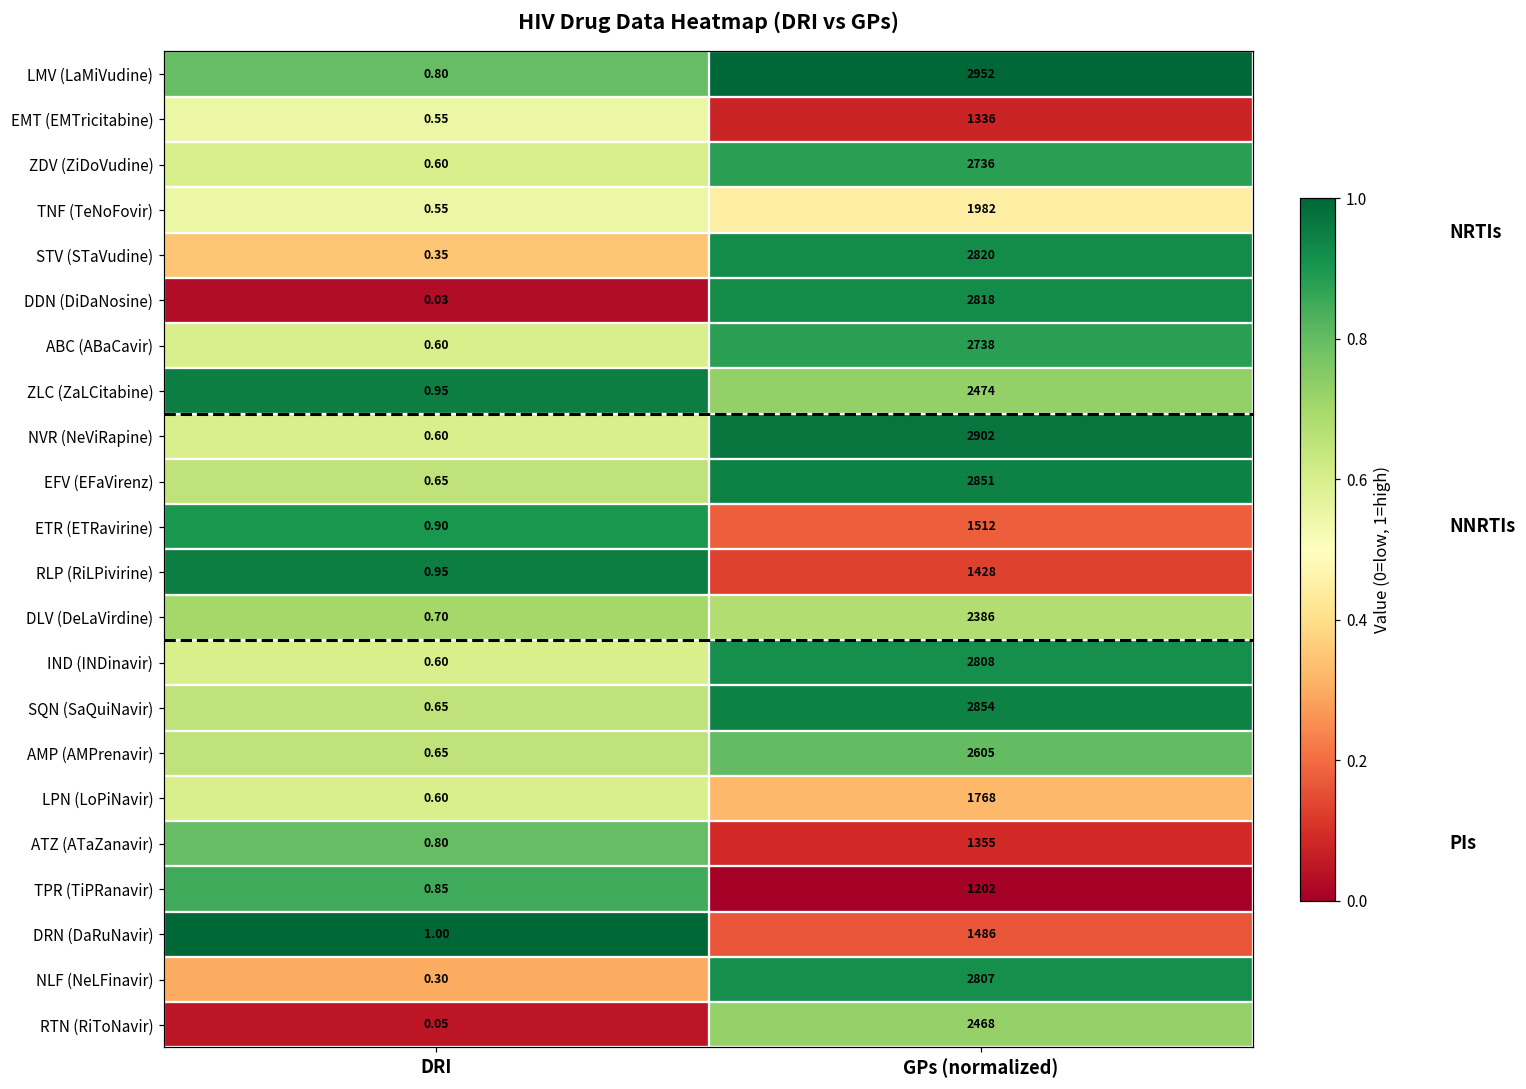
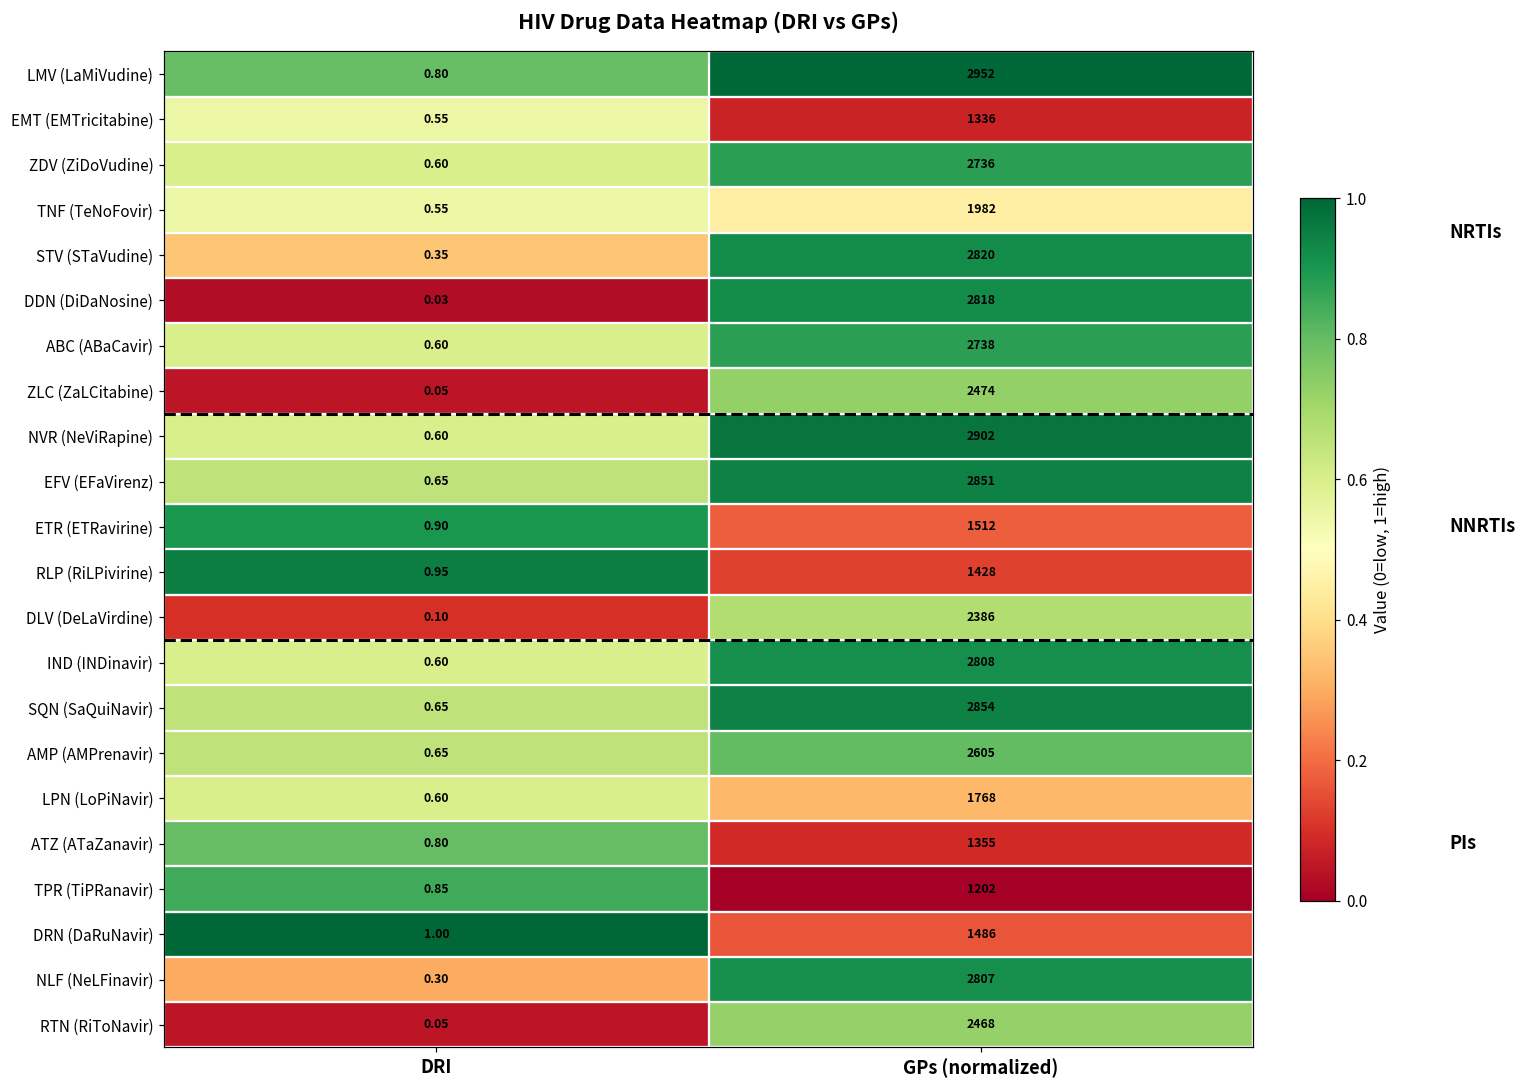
  {
    "LMV (LaMiVudine)": {
      "DRI": 0.80,
      "GPs (normalized)": 2952
    },
    "EMT (EMTricitabine)": {
      "DRI": 0.55,
      "GPs (normalized)": 1336
    },
    "ZDV (ZiDoVudine)": {
      "DRI": 0.60,
      "GPs (normalized)": 2736
    },
    "TNF (TeNoFovir)": {
      "DRI": 0.55,
      "GPs (normalized)": 1982
    },
    "STV (STaVudine)": {
      "DRI": 0.35,
      "GPs (normalized)": 2820
    },
    "DDN (DiDaNosine)": {
      "DRI": 0.03,
      "GPs (normalized)": 2818
    },
    "ABC (ABaCavir)": {
      "DRI": 0.60,
      "GPs (normalized)": 2738
    },
    "ZLC (ZaLCitabine)": {
-     "DRI": 0.95,
+     "DRI": 0.05,
      "GPs (normalized)": 2474
    },
    "NVR (NeViRapine)": {
      "DRI": 0.60,
      "GPs (normalized)": 2902
    },
    "EFV (EFaVirenz)": {
      "DRI": 0.65,
      "GPs (normalized)": 2851
    },
    "ETR (ETRavirine)": {
      "DRI": 0.90,
      "GPs (normalized)": 1512
    },
    "RLP (RiLPivirine)": {
      "DRI": 0.95,
      "GPs (normalized)": 1428
    },
    "DLV (DeLaVirdine)": {
-     "DRI": 0.70,
+     "DRI": 0.10,
      "GPs (normalized)": 2386
    },
    "IND (INDinavir)": {
      "DRI": 0.60,
      "GPs (normalized)": 2808
    },
    "SQN (SaQuiNavir)": {
      "DRI": 0.65,
      "GPs (normalized)": 2854
    },
    "AMP (AMPrenavir)": {
      "DRI": 0.65,
      "GPs (normalized)": 2605
    },
    "LPN (LoPiNavir)": {
      "DRI": 0.60,
      "GPs (normalized)": 1768
    },
    "ATZ (ATaZanavir)": {
      "DRI": 0.80,
      "GPs (normalized)": 1355
    },
    "TPR (TiPRanavir)": {
      "DRI": 0.85,
      "GPs (normalized)": 1202
    },
    "DRN (DaRuNavir)": {
      "DRI": 1.00,
      "GPs (normalized)": 1486
    },
    "NLF (NeLFinavir)": {
      "DRI": 0.30,
      "GPs (normalized)": 2807
    },
    "RTN (RiToNavir)": {
      "DRI": 0.05,
      "GPs (normalized)": 2468
    }
  }
